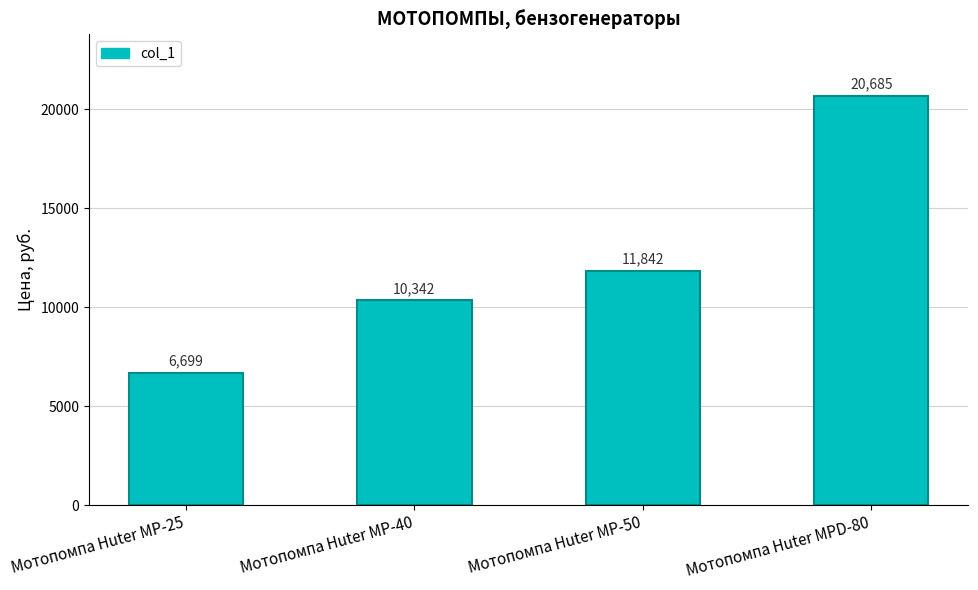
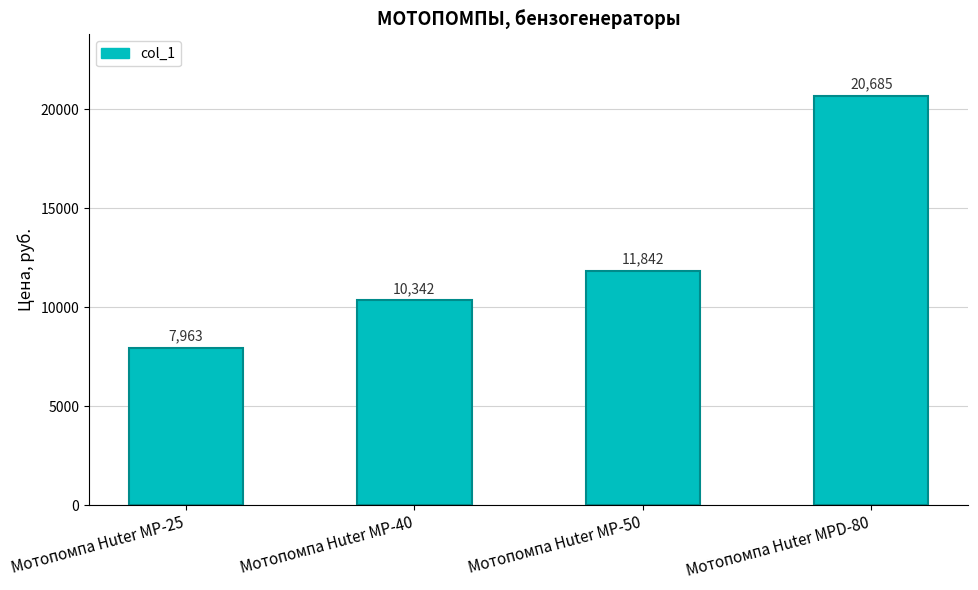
  {
-   "Мотопомпа Huter MP-25": "6,699",
+   "Мотопомпа Huter MP-25": "7,963",
    "Мотопомпа Huter MP-40": "10,342",
    "Мотопомпа Huter MP-50": "11,842",
    "Мотопомпа Huter MPD-80": "20,685"
  }
